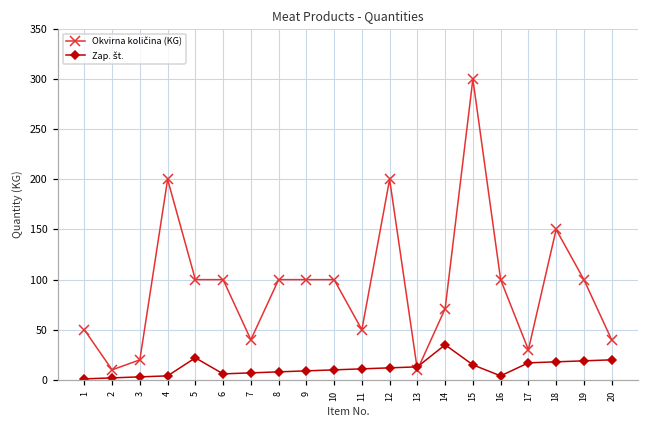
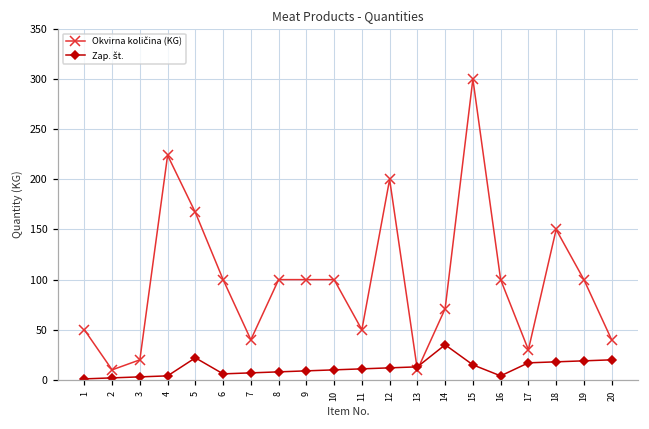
  {
    "Okvirna količina (KG)": {
      "1": 50,
      "2": 10,
      "3": 20,
-     "4": 200,
-     "5": 100,
+     "4": 220,
+     "5": 170,
      "6": 100,
      "7": 40,
      "8": 100,
      "9": 100,
      "10": 100,
      "11": 50,
      "12": 200,
      "13": 10,
      "14": 70,
      "15": 300,
      "16": 100,
      "17": 30,
      "18": 150,
      "19": 100,
      "20": 40
    },
    "Zap. št.": {
      "1": 0,
      "2": 0,
      "3": 0,
      "4": 0,
      "5": 20,
      "6": 10,
      "7": 10,
      "8": 10,
      "9": 10,
      "10": 10,
      "11": 10,
      "12": 10,
      "13": 10,
      "14": 40,
      "15": 20,
      "16": 0,
      "17": 20,
      "18": 20,
      "19": 20,
      "20": 20
    }
  }
